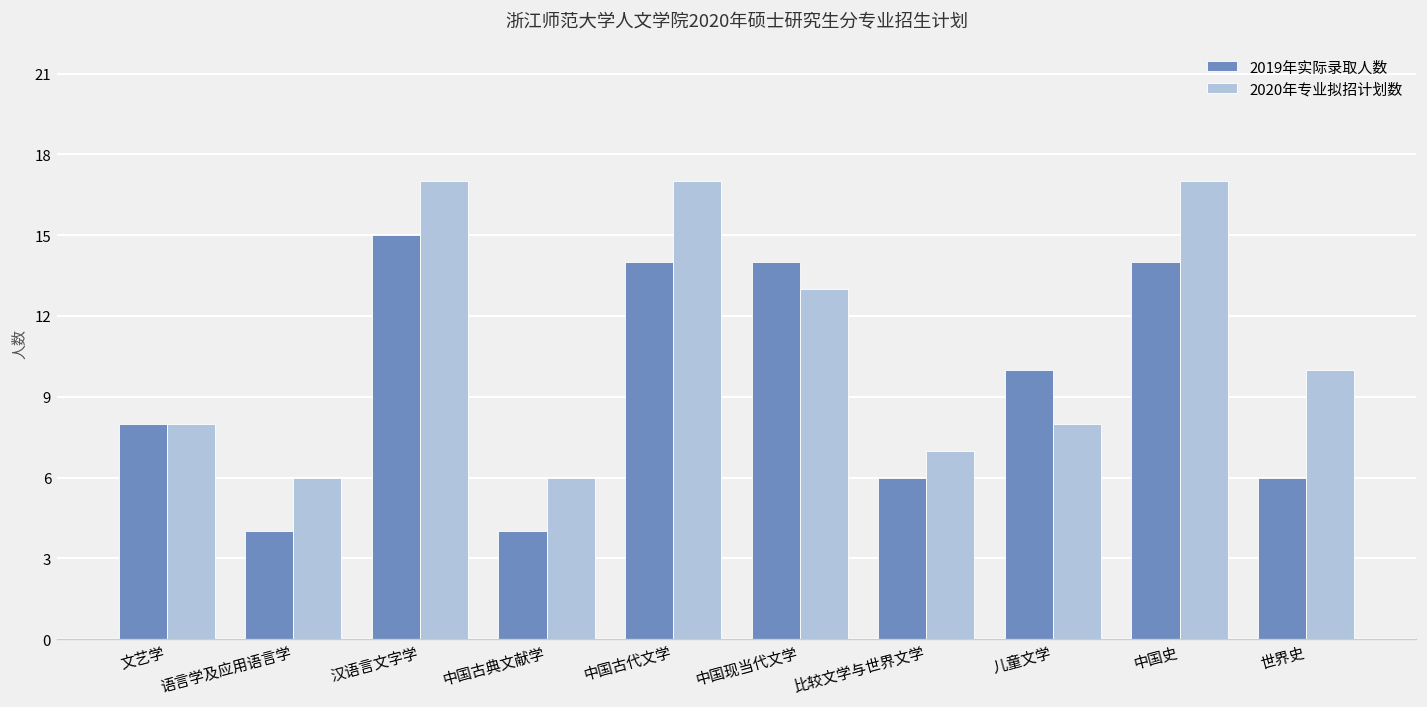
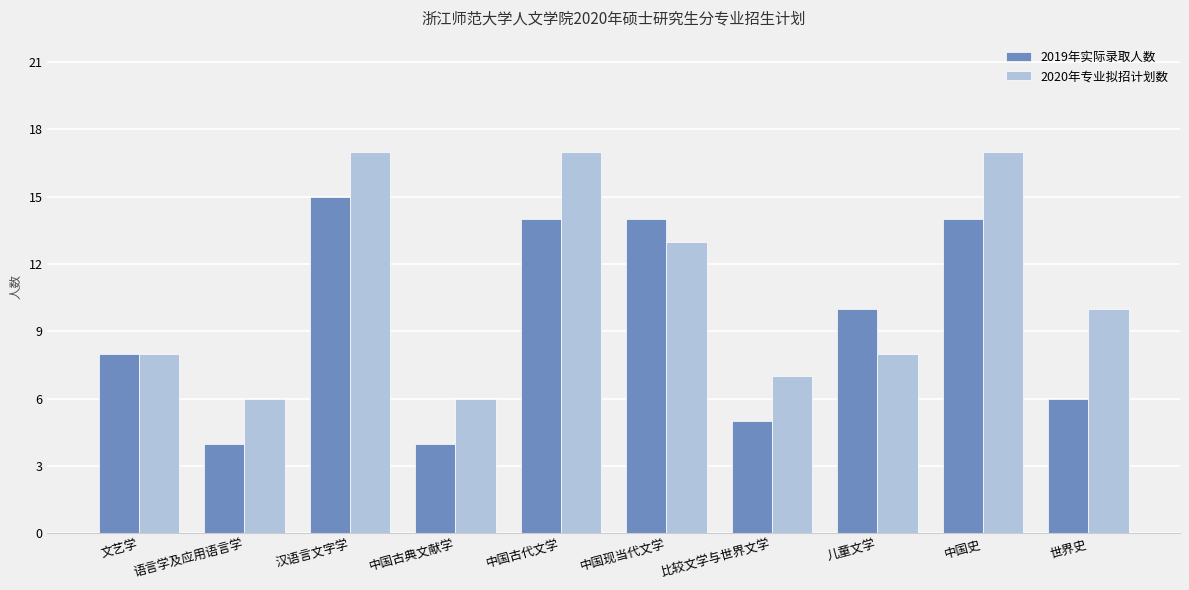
  {
    "2019年实际录取人数": {
      "文艺学": 8,
      "语言学及应用语言学": 4,
      "汉语言文字学": 15,
      "中国古典文献学": 4,
      "中国古代文学": 14,
      "中国现当代文学": 14,
-     "比较文学与世界文学": 6,
+     "比较文学与世界文学": 5,
      "儿童文学": 10,
      "中国史": 14,
      "世界史": 6
    },
    "2020年专业拟招计划数": {
      "文艺学": 8,
      "语言学及应用语言学": 6,
      "汉语言文字学": 17,
      "中国古典文献学": 6,
      "中国古代文学": 17,
      "中国现当代文学": 13,
      "比较文学与世界文学": 7,
      "儿童文学": 8,
      "中国史": 17,
      "世界史": 10
    }
  }
